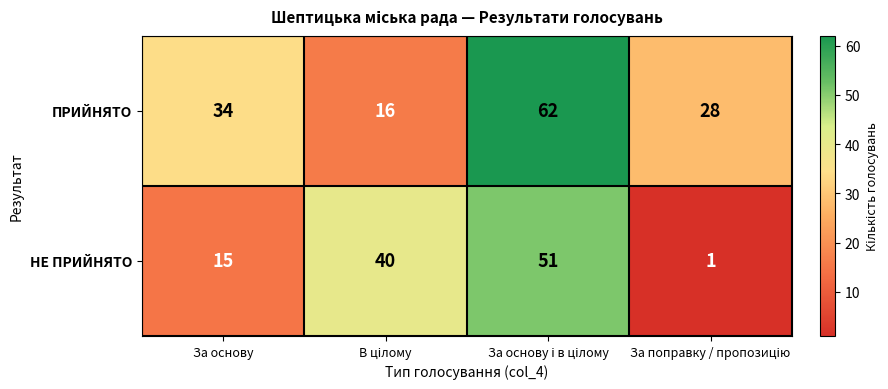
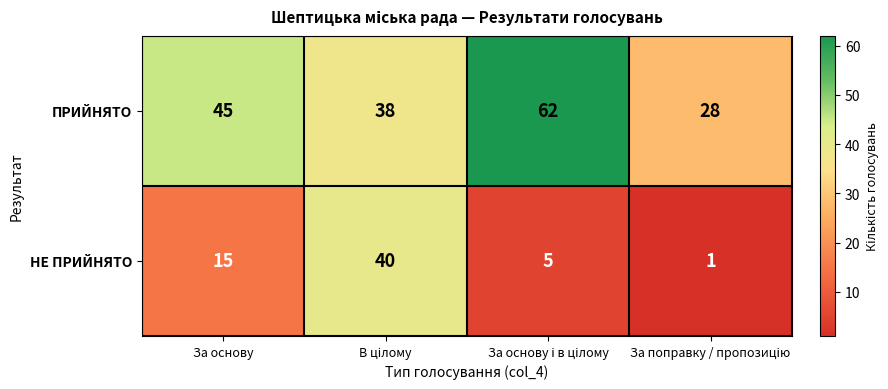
  {
    "ПРИЙНЯТО": {
-     "За основу": 34,
-     "В цілому": 16,
+     "За основу": 45,
+     "В цілому": 38,
      "За основу і в цілому": 62,
      "За поправку / пропозицію": 28
    },
    "НЕ ПРИЙНЯТО": {
      "За основу": 15,
      "В цілому": 40,
-     "За основу і в цілому": 51,
+     "За основу і в цілому": 5,
      "За поправку / пропозицію": 1
    }
  }
